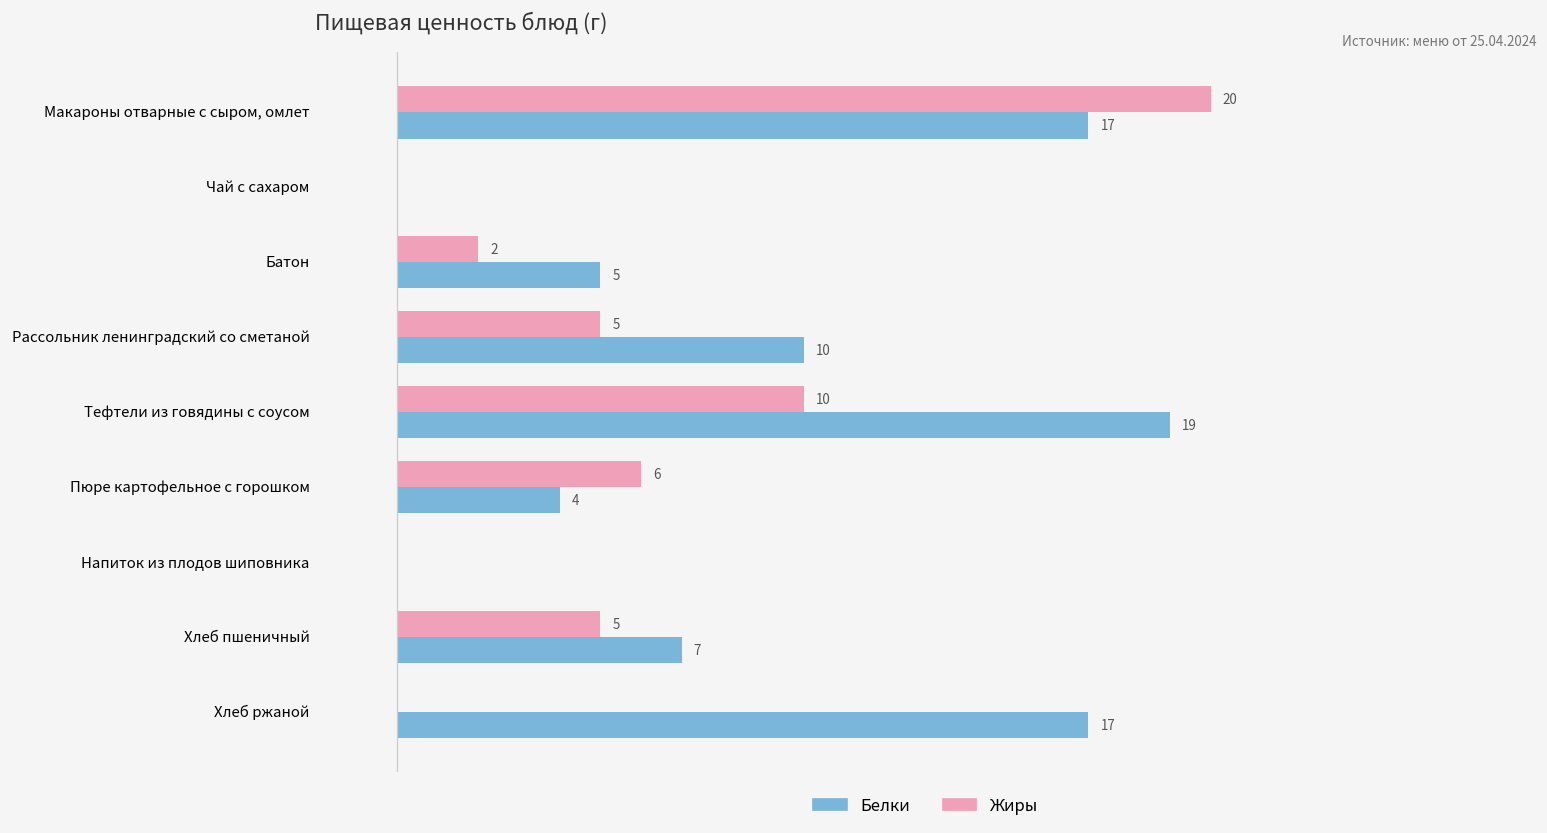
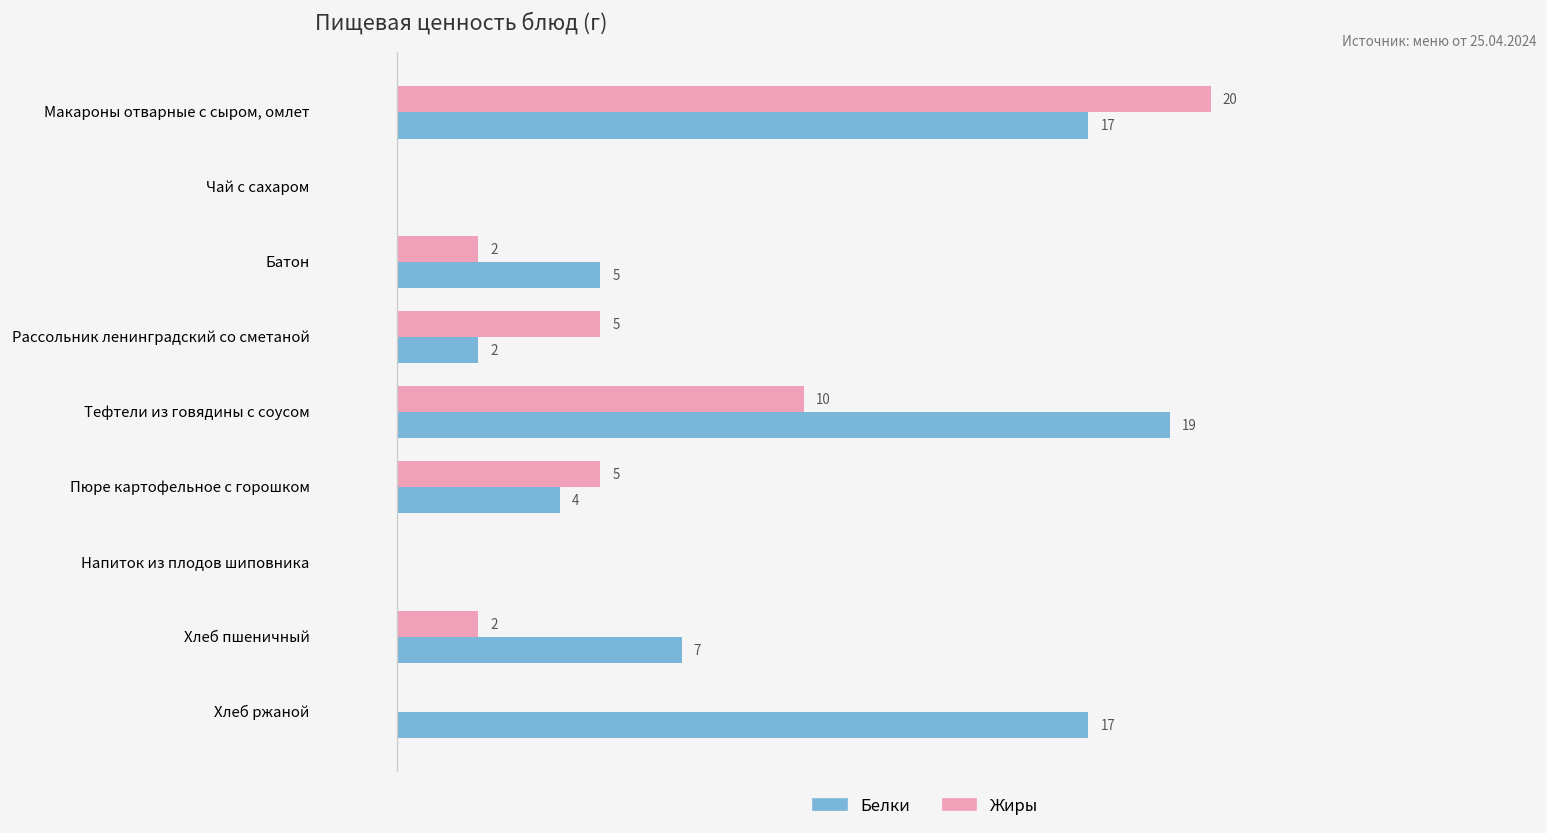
  {
    "Белки": {
      "Макароны отварные с сыром, омлет": 17,
      "Батон": 5,
-     "Рассольник ленинградский со сметаной": 10,
+     "Рассольник ленинградский со сметаной": 2,
      "Тефтели из говядины с соусом": 19,
      "Пюре картофельное с горошком": 4,
      "Хлеб пшеничный": 7,
      "Хлеб ржаной": 17
    },
    "Жиры": {
      "Макароны отварные с сыром, омлет": 20,
      "Батон": 2,
      "Рассольник ленинградский со сметаной": 5,
      "Тефтели из говядины с соусом": 10,
-     "Пюре картофельное с горошком": 6,
-     "Хлеб пшеничный": 5
+     "Пюре картофельное с горошком": 5,
+     "Хлеб пшеничный": 2
    }
  }
